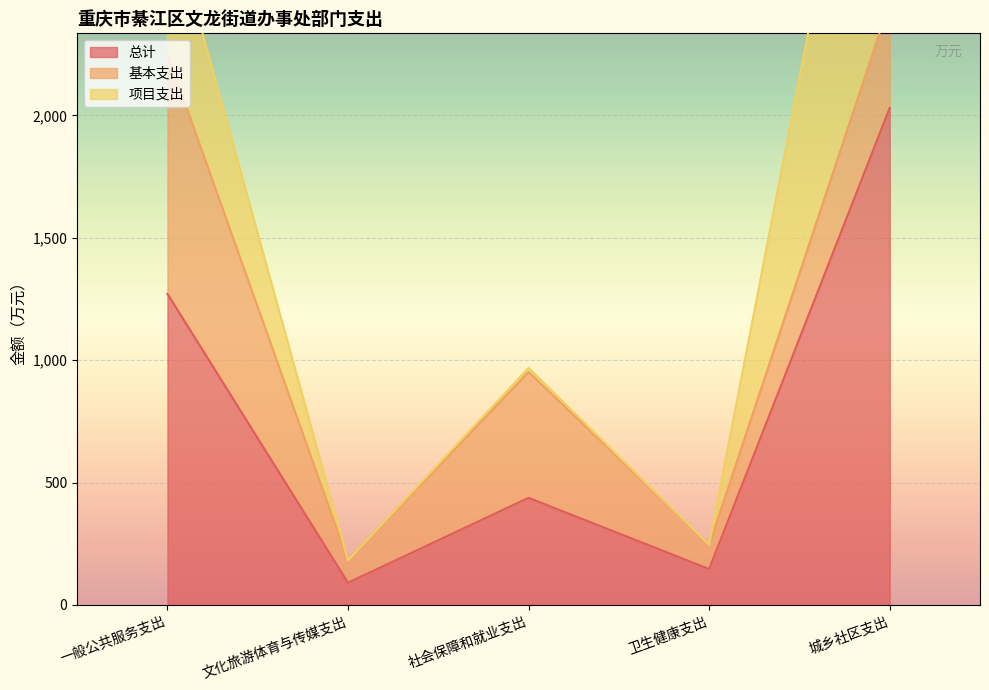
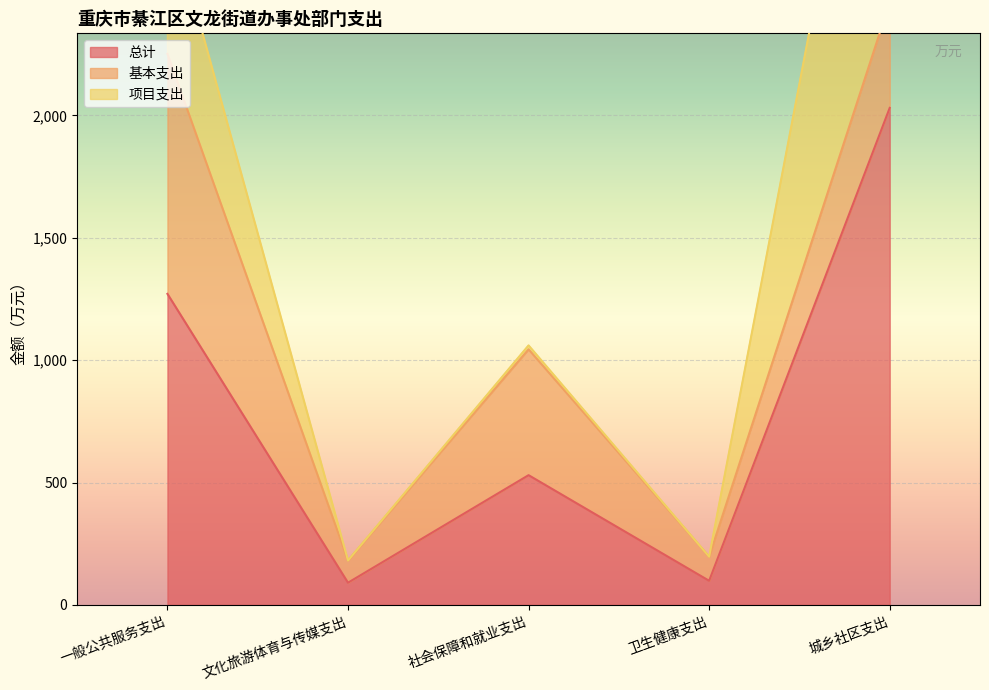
  {
    "总计": {
      "一般公共服务支出": "1,270",
      "文化旅游体育与传媒支出": "90",
-     "社会保障和就业支出": "440",
-     "卫生健康支出": "150",
+     "社会保障和就业支出": "530",
+     "卫生健康支出": "100",
      "城乡社区支出": "2,030"
    }
  }
